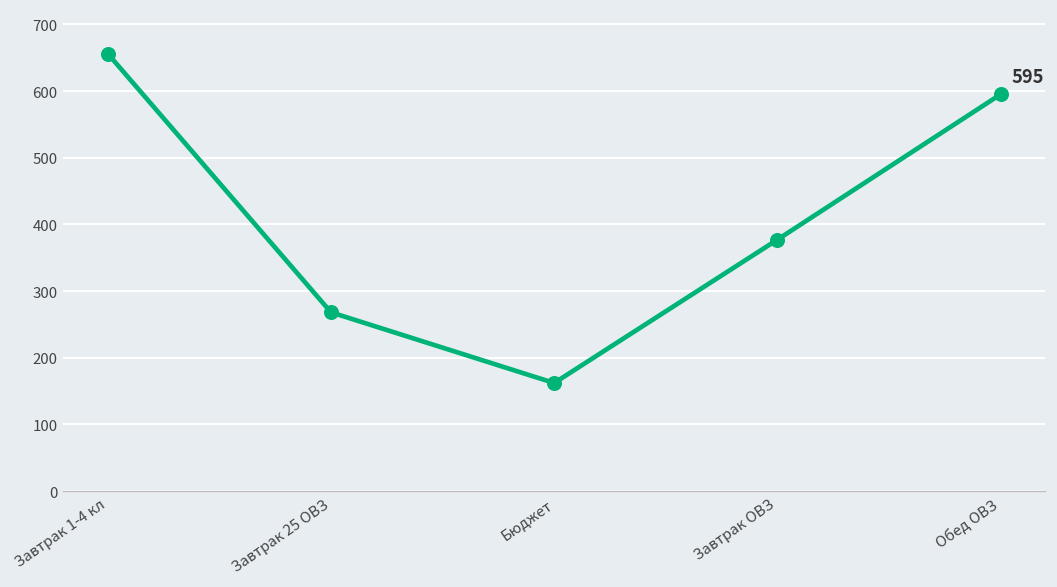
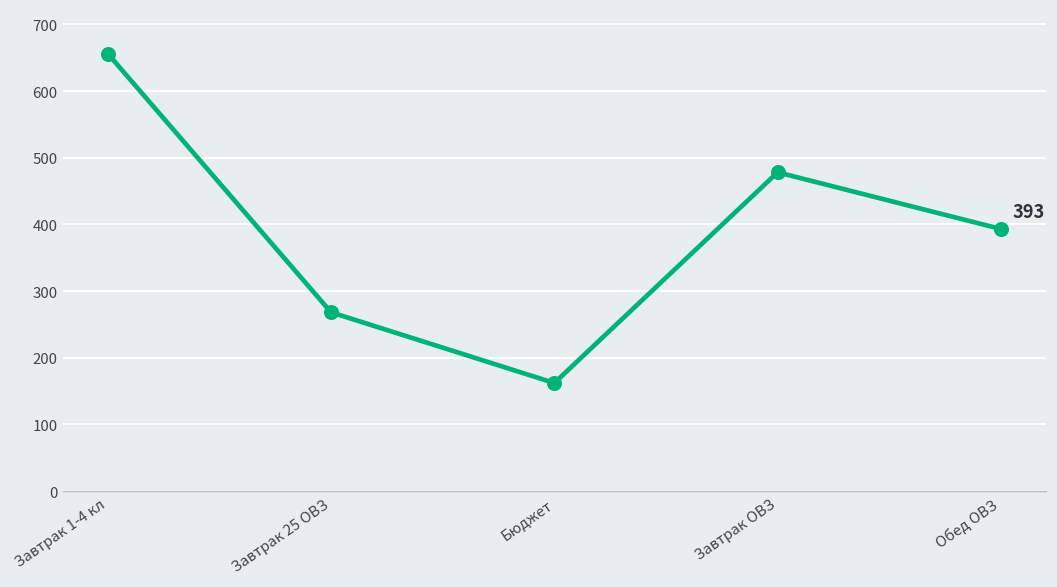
  {
-   "Завтрак ОВЗ": 380,
-   "Обед ОВЗ": 595
+   "Завтрак ОВЗ": 480,
+   "Обед ОВЗ": 393
  }
